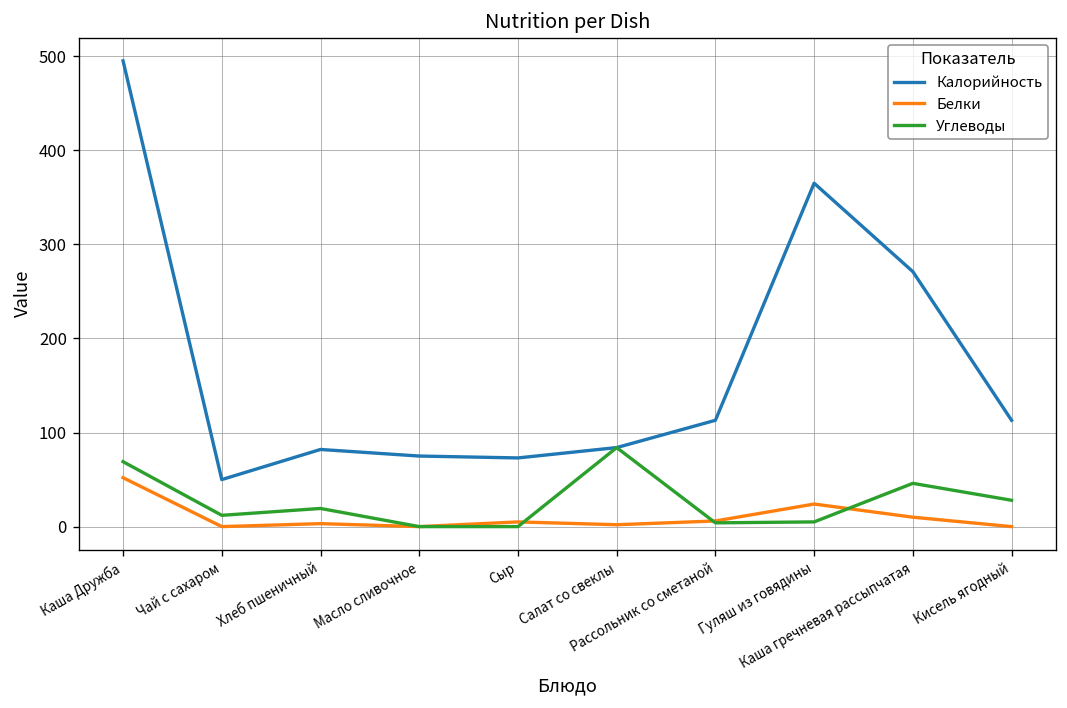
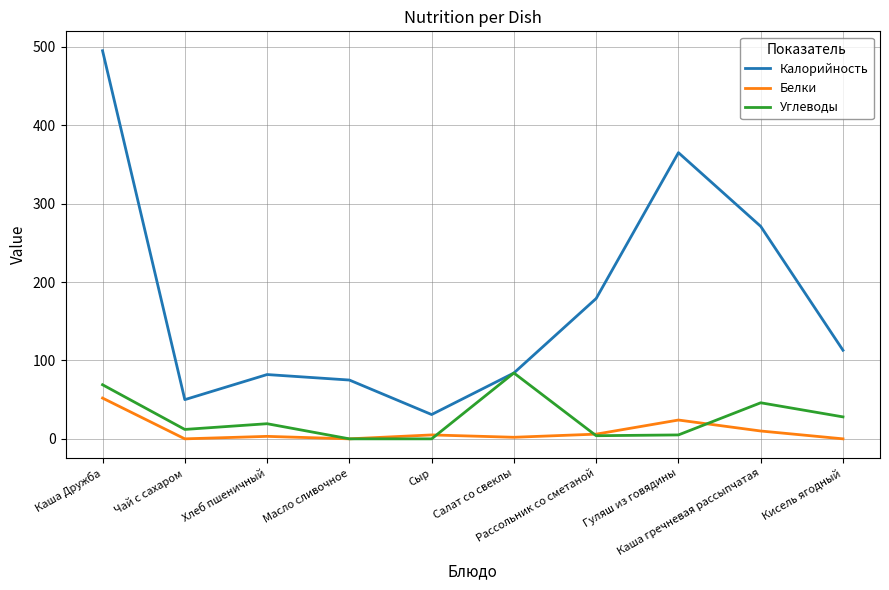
  {
    "Калорийность": {
      "Каша Дружба": 500,
      "Чай с сахаром": 50,
      "Хлеб пшеничный": 80,
      "Масло сливочное": 80,
-     "Сыр": 70,
-     "Рассольник со сметаной": 110,
+     "Сыр": 30,
+     "Рассольник со сметаной": 180,
      "Гуляш из говядины": 370,
      "Каша гречневая рассыпчатая": 270,
      "Кисель ягодный": 110
    },
    "Белки": {
      "Каша Дружба": 50,
      "Чай с сахаром": 0,
      "Хлеб пшеничный": 0,
      "Сыр": 10,
      "Салат со свеклы": 0,
      "Гуляш из говядины": 20,
      "Каша гречневая рассыпчатая": 10,
      "Кисель ягодный": 0
    },
    "Углеводы": {
      "Каша Дружба": 70,
      "Чай с сахаром": 10,
      "Хлеб пшеничный": 20,
      "Сыр": 0,
      "Гуляш из говядины": 10,
      "Каша гречневая рассыпчатая": 50,
      "Кисель ягодный": 30
    }
  }
